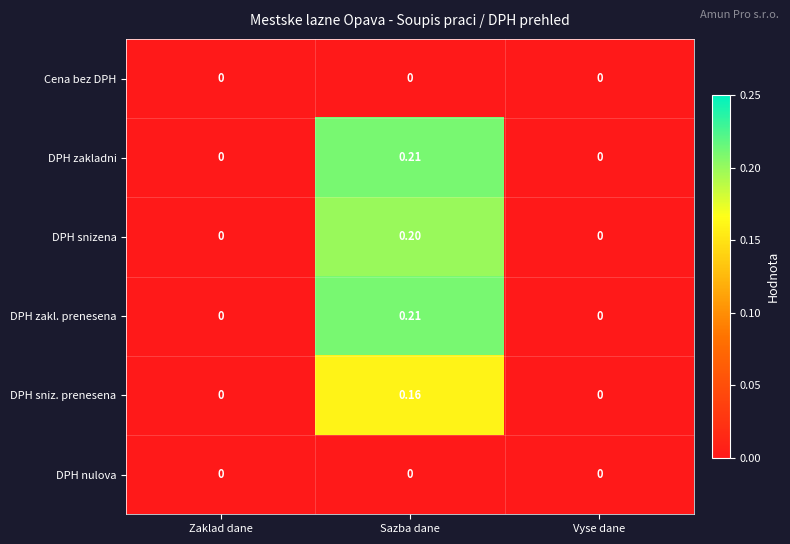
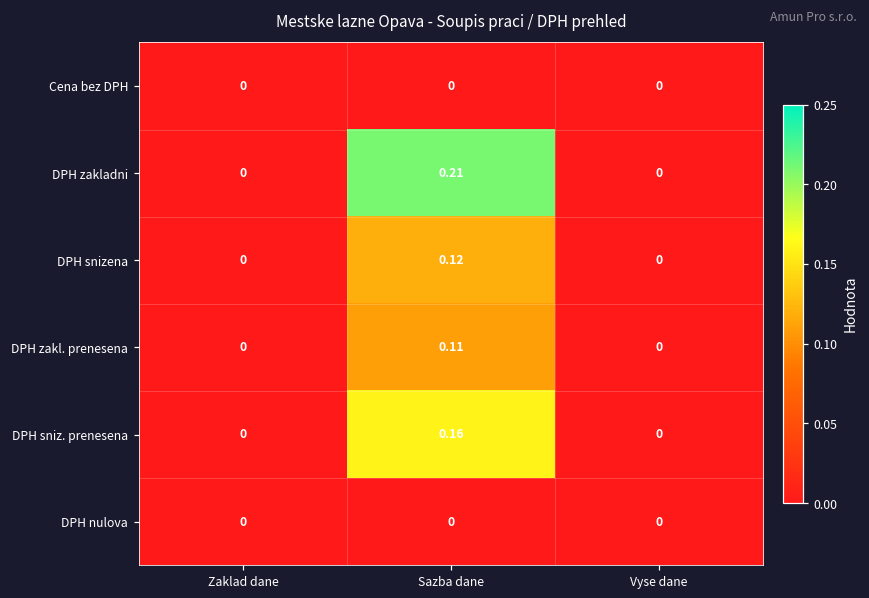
  {
    "Cena bez DPH": {
      "Zaklad dane": 0,
      "Sazba dane": 0,
      "Vyse dane": 0
    },
    "DPH zakladni": {
      "Zaklad dane": 0,
      "Sazba dane": 0.21,
      "Vyse dane": 0
    },
    "DPH snizena": {
      "Zaklad dane": 0,
-     "Sazba dane": 0.20,
+     "Sazba dane": 0.12,
      "Vyse dane": 0
    },
    "DPH zakl. prenesena": {
      "Zaklad dane": 0,
-     "Sazba dane": 0.21,
+     "Sazba dane": 0.11,
      "Vyse dane": 0
    },
    "DPH sniz. prenesena": {
      "Zaklad dane": 0,
      "Sazba dane": 0.16,
      "Vyse dane": 0
    },
    "DPH nulova": {
      "Zaklad dane": 0,
      "Sazba dane": 0,
      "Vyse dane": 0
    }
  }
